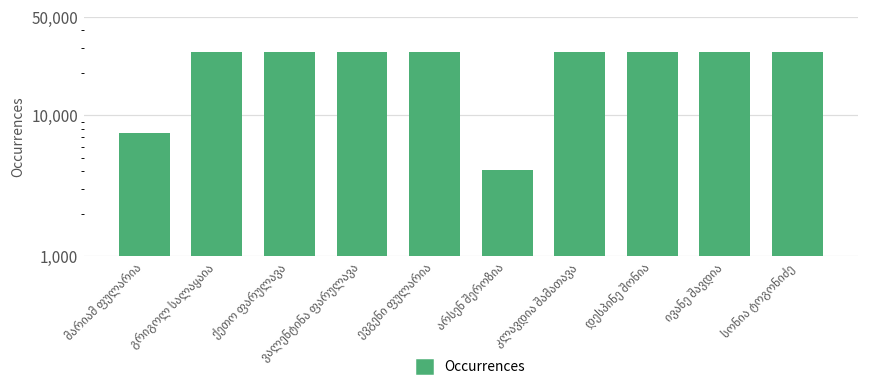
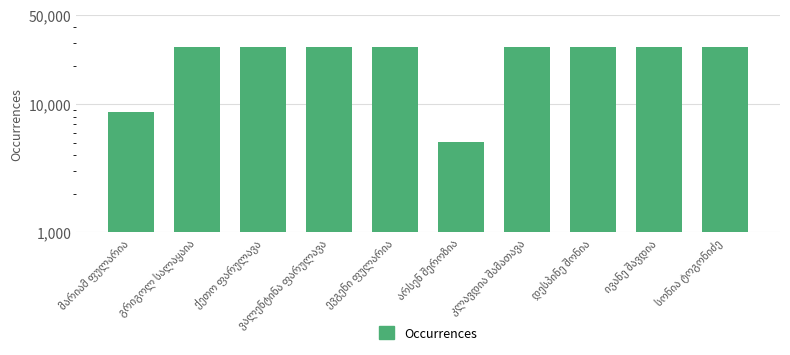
  {
-   "მარიამ ფულარია": "8,000",
+   "მარიამ ფულარია": "9,000",
    "გრიგოლ სალაყაია": "28,000",
    "ქეთო ფარულავა": "28,000",
    "ვალენტინა ფარულავა": "28,000",
    "ევგენი ფულარია": "28,000",
-   "არსენ შეროზია": "4,100",
+   "არსენ შეროზია": "5,100",
    "კლავდია შამათავა": "28,000",
    "დესპინე შონია": "28,000",
    "ივანე შავდია": "28,000",
    "სონია ტოგონიძე": "28,000"
  }
